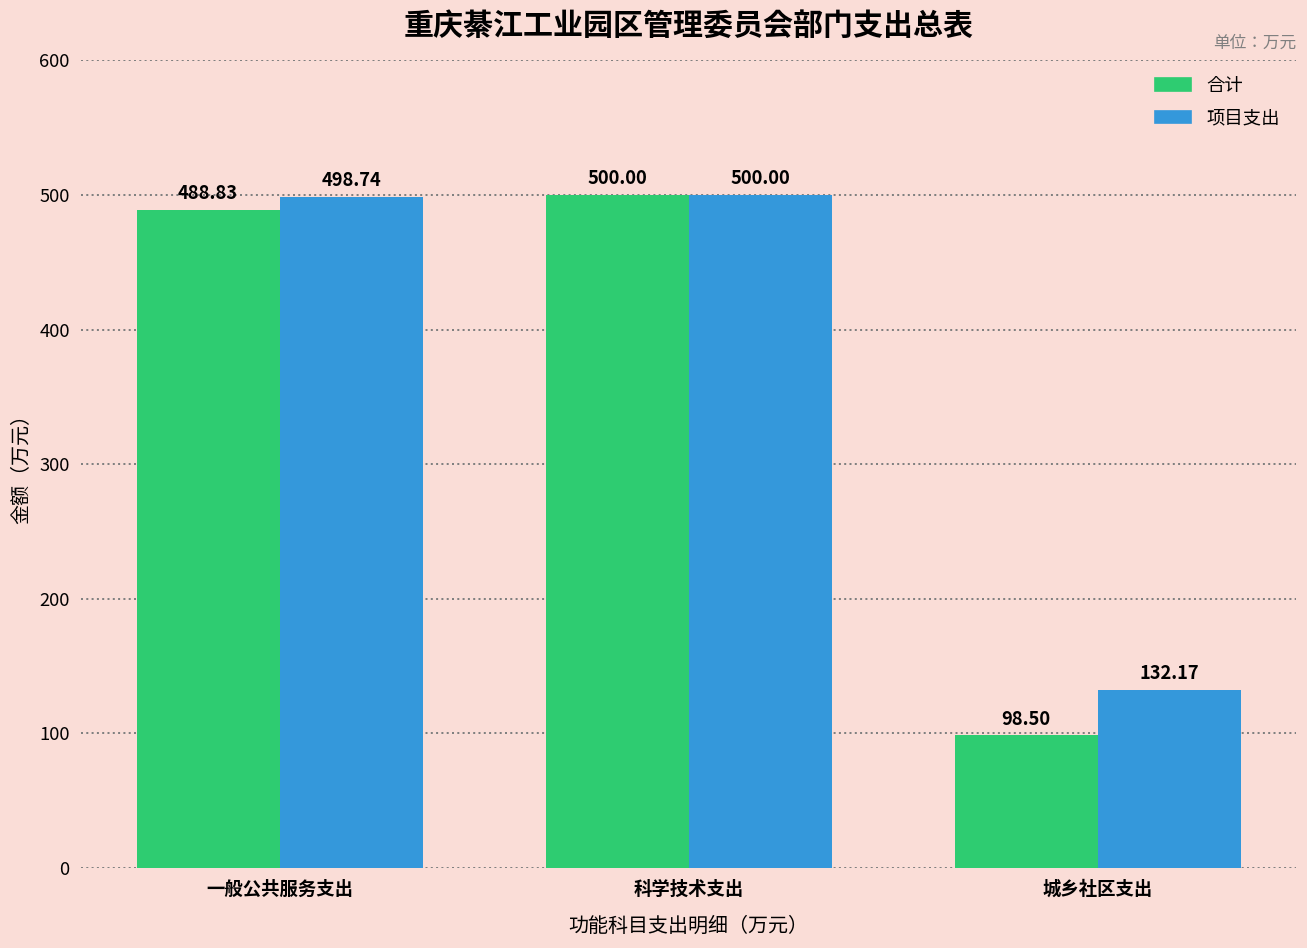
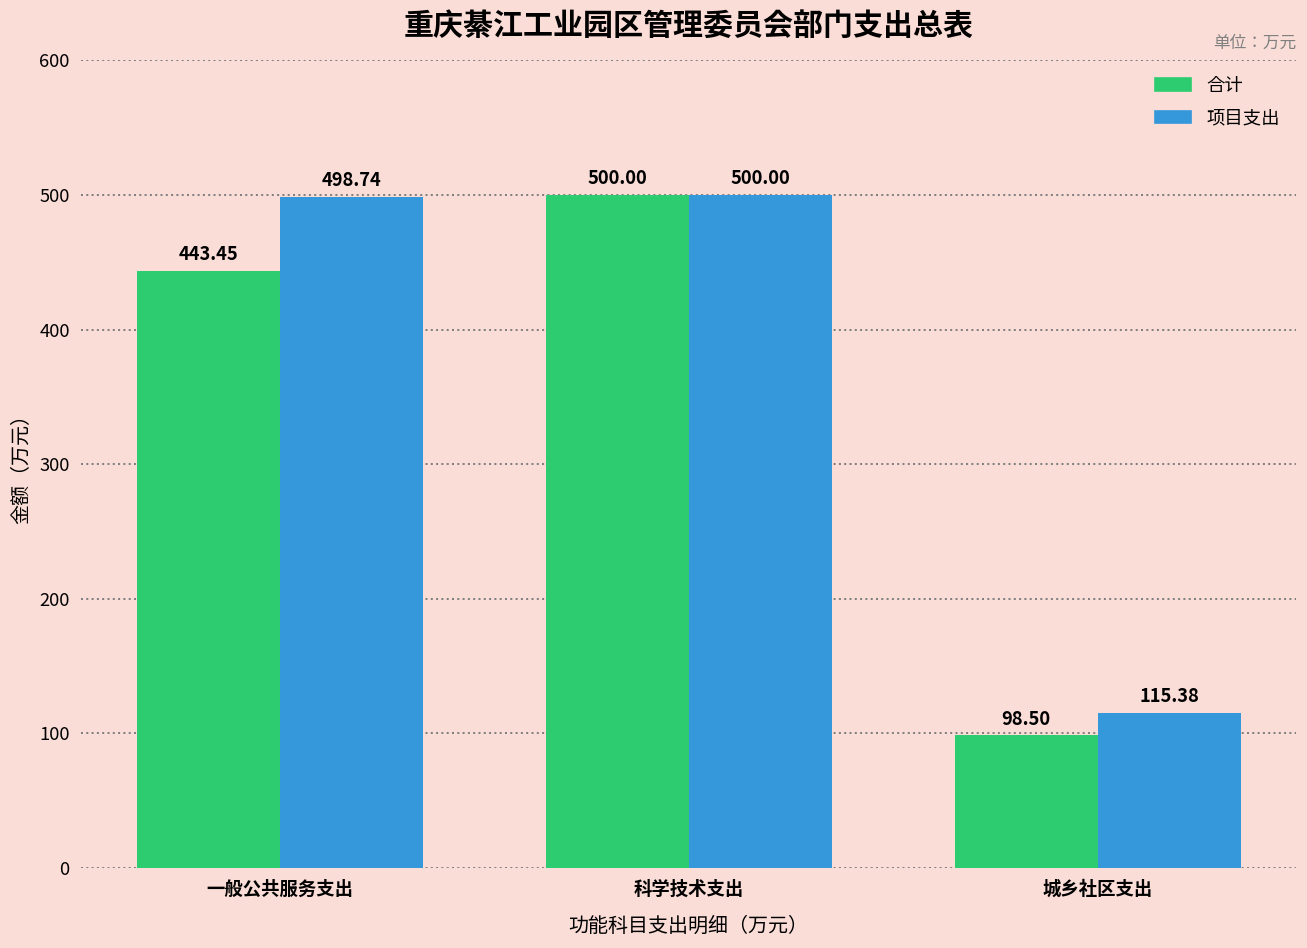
  {
    "合计": {
-     "一般公共服务支出": 488.83,
+     "一般公共服务支出": 443.45,
      "科学技术支出": 500.00,
      "城乡社区支出": 98.50
    },
    "项目支出": {
      "一般公共服务支出": 498.74,
      "科学技术支出": 500.00,
-     "城乡社区支出": 132.17
+     "城乡社区支出": 115.38
    }
  }
